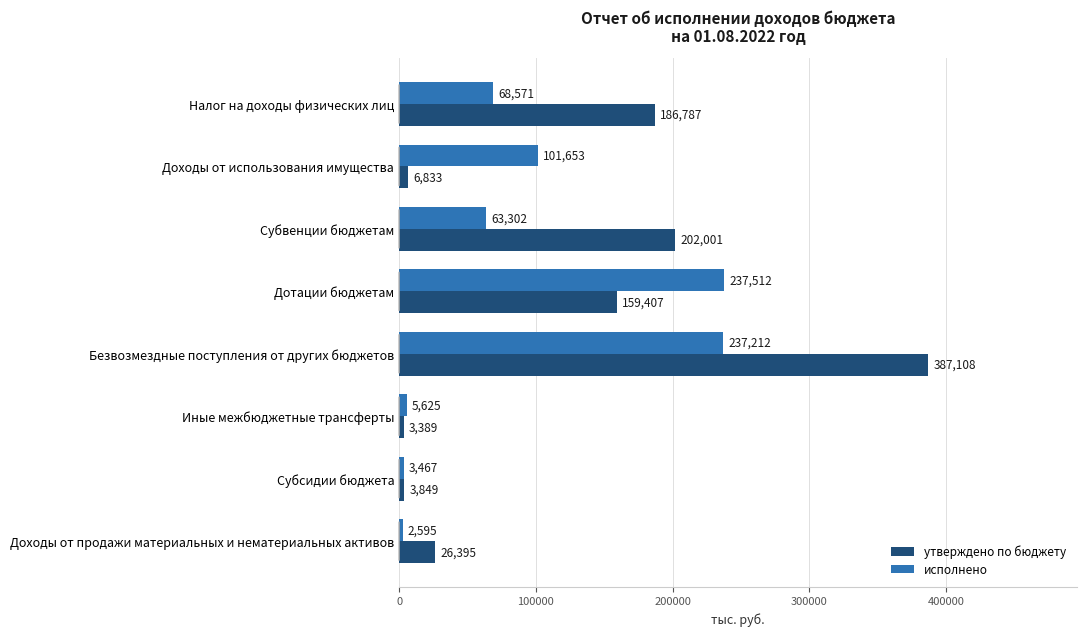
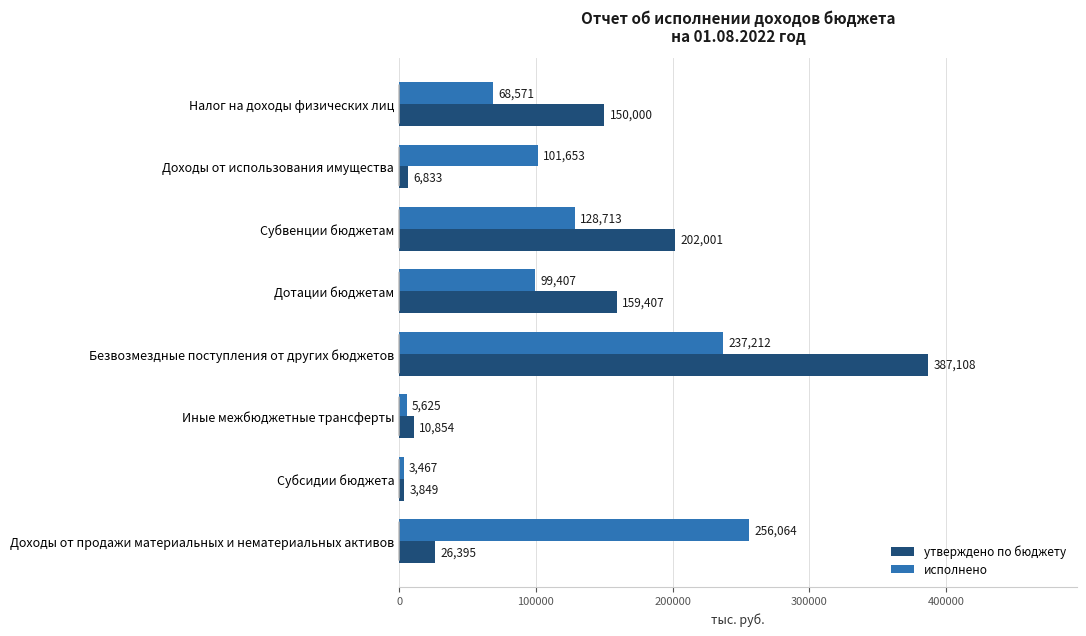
  {
    "утверждено по бюджету": {
-     "Налог на доходы физических лиц": "186,787",
+     "Налог на доходы физических лиц": "150,000",
      "Доходы от использования имущества": "6,833",
      "Субвенции бюджетам": "202,001",
      "Дотации бюджетам": "159,407",
      "Безвозмездные поступления от других бюджетов": "387,108",
-     "Иные межбюджетные трансферты": "3,389",
+     "Иные межбюджетные трансферты": "10,854",
      "Субсидии бюджета": "3,849",
      "Доходы от продажи материальных и нематериальных активов": "26,395"
    },
    "исполнено": {
      "Налог на доходы физических лиц": "68,571",
      "Доходы от использования имущества": "101,653",
-     "Субвенции бюджетам": "63,302",
-     "Дотации бюджетам": "237,512",
+     "Субвенции бюджетам": "128,713",
+     "Дотации бюджетам": "99,407",
      "Безвозмездные поступления от других бюджетов": "237,212",
      "Иные межбюджетные трансферты": "5,625",
      "Субсидии бюджета": "3,467",
-     "Доходы от продажи материальных и нематериальных активов": "2,595"
+     "Доходы от продажи материальных и нематериальных активов": "256,064"
    }
  }
